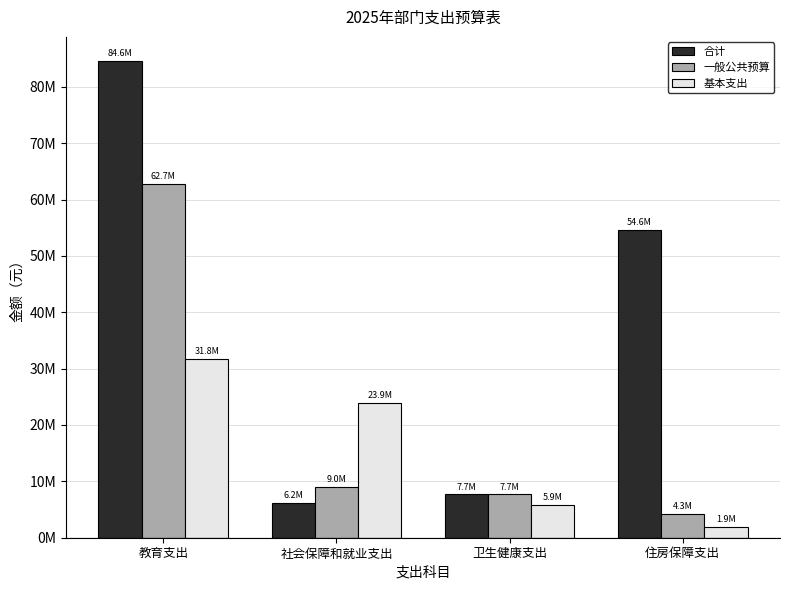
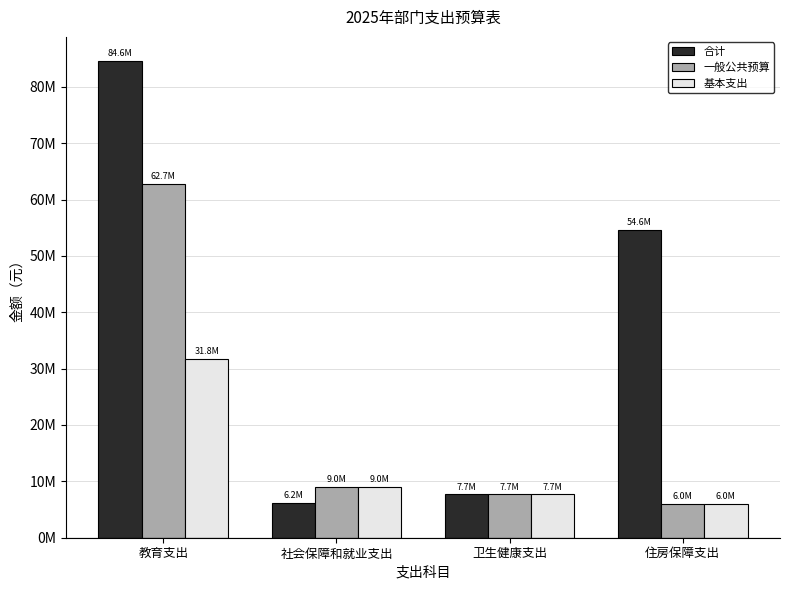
  {
    "合计": {
      "教育支出": "84.6M",
      "社会保障和就业支出": "6.2M",
      "卫生健康支出": "7.7M",
      "住房保障支出": "54.6M"
    },
    "一般公共预算": {
      "教育支出": "62.7M",
      "社会保障和就业支出": "9.0M",
      "卫生健康支出": "7.7M",
-     "住房保障支出": "4.3M"
+     "住房保障支出": "6.0M"
    },
    "基本支出": {
      "教育支出": "31.8M",
-     "社会保障和就业支出": "23.9M",
-     "卫生健康支出": "5.9M",
-     "住房保障支出": "1.9M"
+     "社会保障和就业支出": "9.0M",
+     "卫生健康支出": "7.7M",
+     "住房保障支出": "6.0M"
    }
  }
